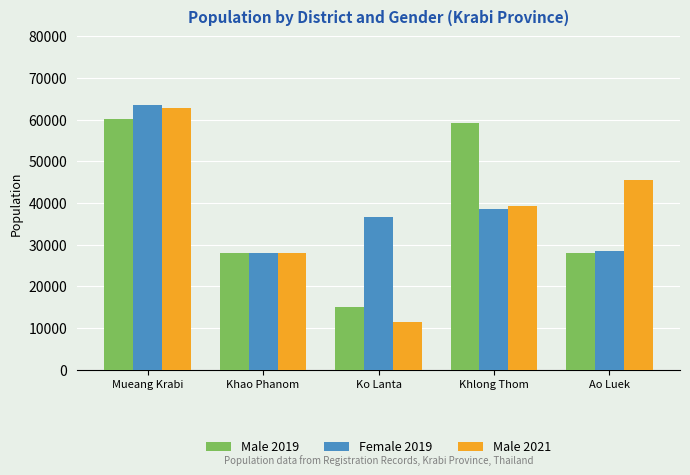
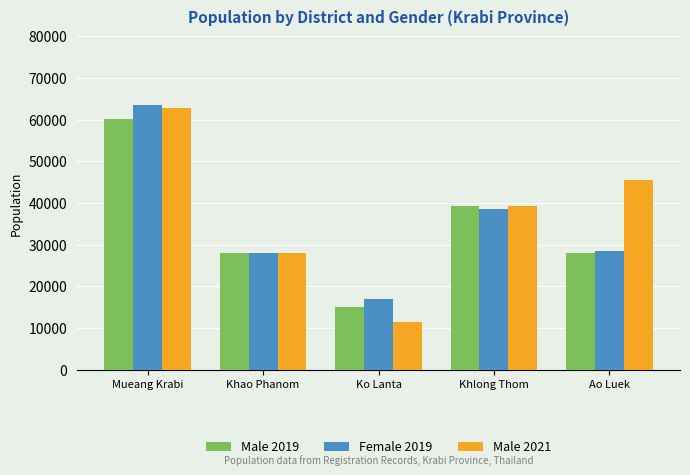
  {
    "Male 2019": {
      "Mueang Krabi": 60000,
      "Khao Phanom": 28000,
      "Ko Lanta": 15000,
-     "Khlong Thom": 59000,
+     "Khlong Thom": 39000,
      "Ao Luek": 28000
    },
    "Female 2019": {
      "Mueang Krabi": 64000,
      "Khao Phanom": 28000,
-     "Ko Lanta": 37000,
+     "Ko Lanta": 17000,
      "Khlong Thom": 39000,
      "Ao Luek": 28000
    },
    "Male 2021": {
      "Mueang Krabi": 63000,
      "Khao Phanom": 28000,
      "Ko Lanta": 11000,
      "Khlong Thom": 39000,
      "Ao Luek": 46000
    }
  }
